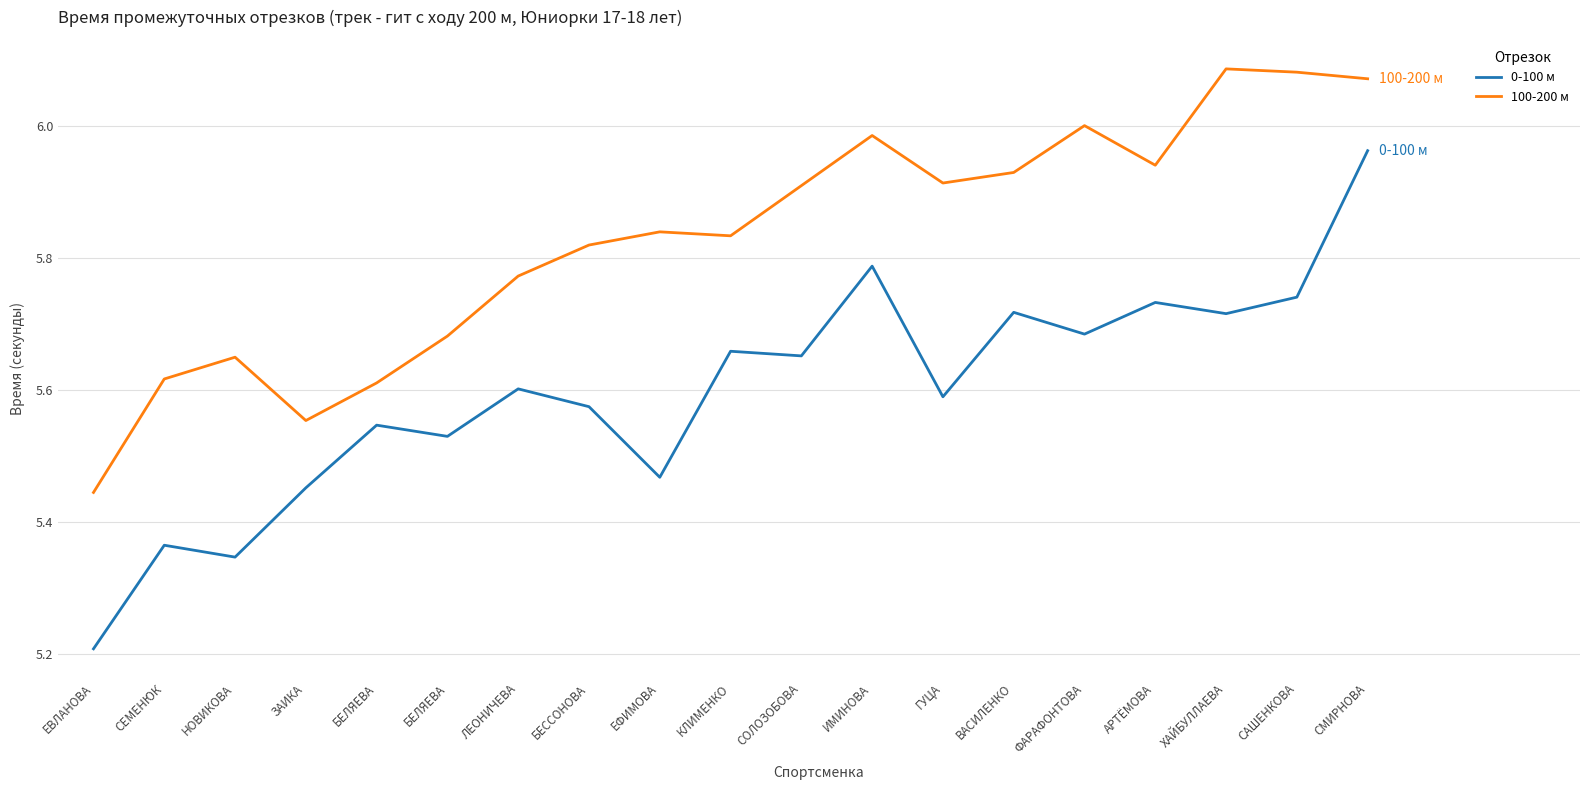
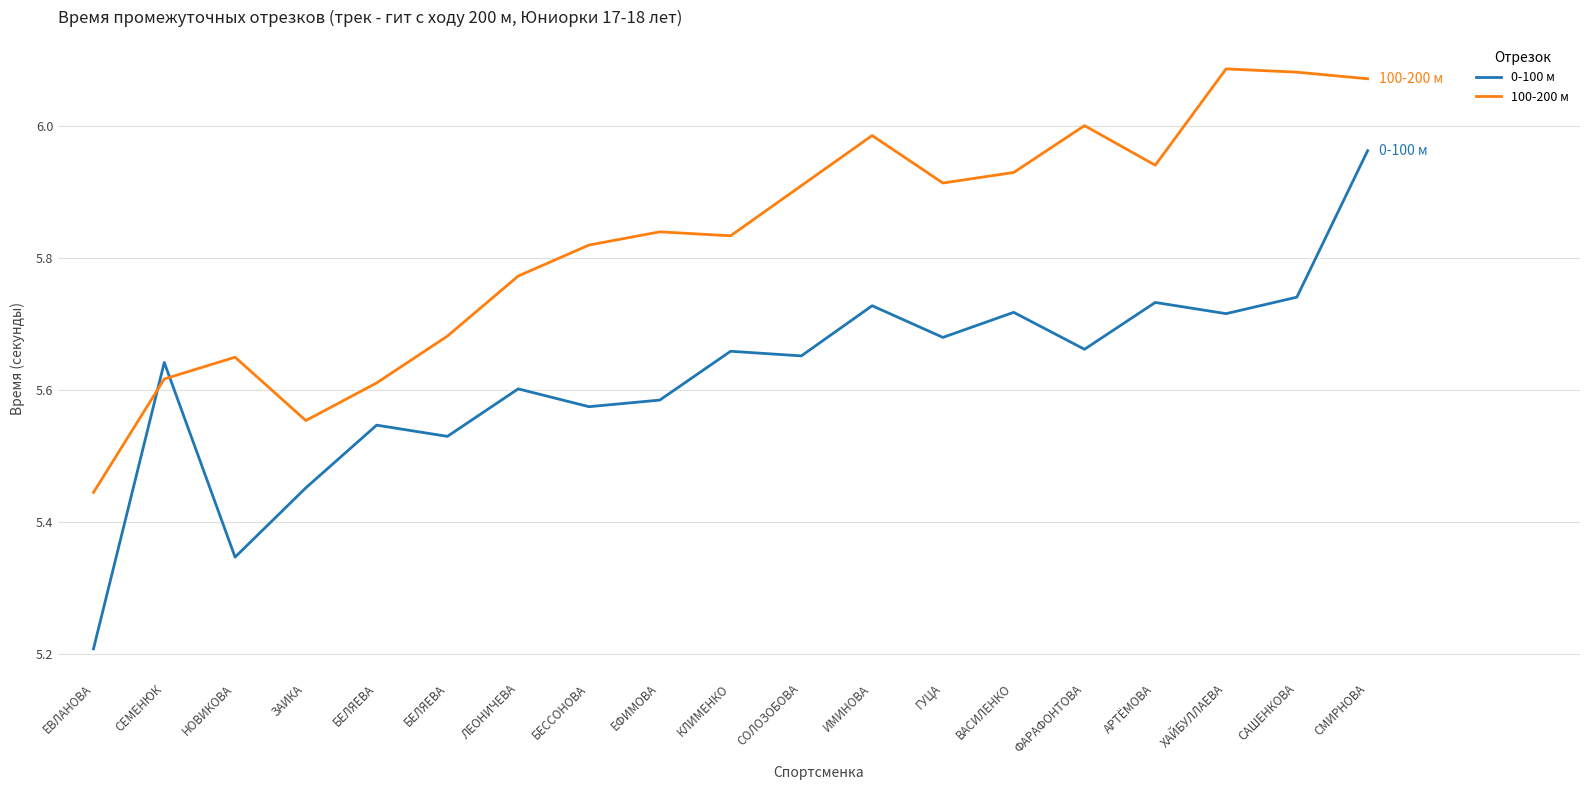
  {
    "0-100 м": {
      "ЕВЛАНОВА": 5.21,
-     "СЕМЕНЮК": 5.37,
+     "СЕМЕНЮК": 5.64,
      "НОВИКОВА": 5.35,
      "ЗАИКА": 5.45,
      "ЛЕОНИЧЕВА": 5.60,
      "БЕССОНОВА": 5.58,
-     "ЕФИМОВА": 5.47,
+     "ЕФИМОВА": 5.59,
      "КЛИМЕНКО": 5.66,
      "СОЛОЗОБОВА": 5.65,
-     "ИМИНОВА": 5.79,
-     "ГУЦА": 5.59,
+     "ИМИНОВА": 5.73,
+     "ГУЦА": 5.68,
      "ВАСИЛЕНКО": 5.72,
-     "ФАРАФОНТОВА": 5.69,
+     "ФАРАФОНТОВА": 5.66,
      "АРТЁМОВА": 5.73,
      "ХАЙБУЛЛАЕВА": 5.72,
      "САШЕНКОВА": 5.74
    },
    "100-200 м": {
      "ЕВЛАНОВА": 5.45,
      "СЕМЕНЮК": 5.62,
      "НОВИКОВА": 5.65,
      "ЗАИКА": 5.55,
      "ЛЕОНИЧЕВА": 5.77,
      "БЕССОНОВА": 5.82,
      "ЕФИМОВА": 5.84,
      "КЛИМЕНКО": 5.83,
      "СОЛОЗОБОВА": 5.91,
      "ИМИНОВА": 5.99,
      "ГУЦА": 5.91,
      "ВАСИЛЕНКО": 5.93,
      "ФАРАФОНТОВА": 6.00,
      "АРТЁМОВА": 5.94,
      "ХАЙБУЛЛАЕВА": 6.09,
      "САШЕНКОВА": 6.08
    }
  }
